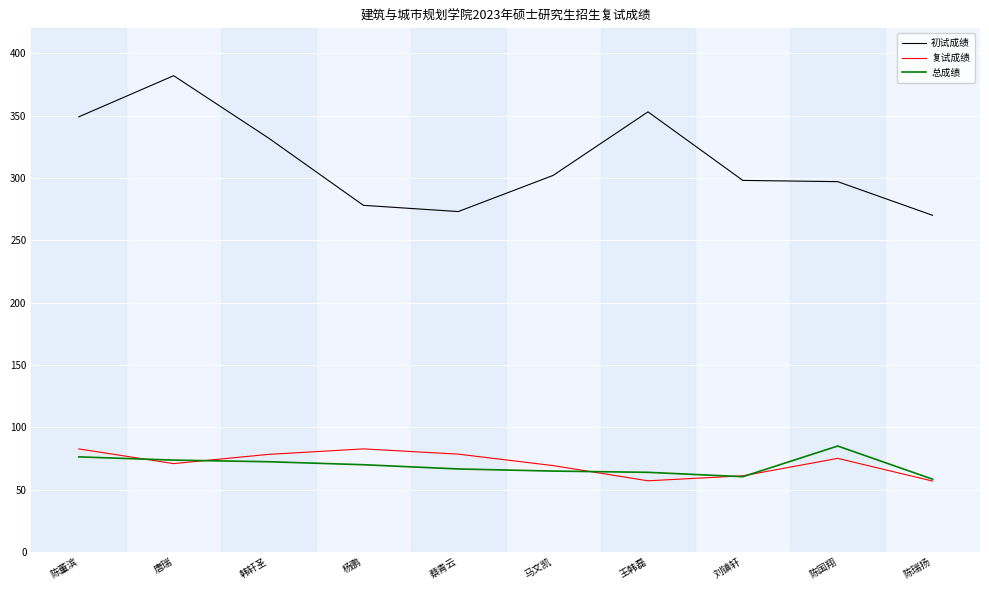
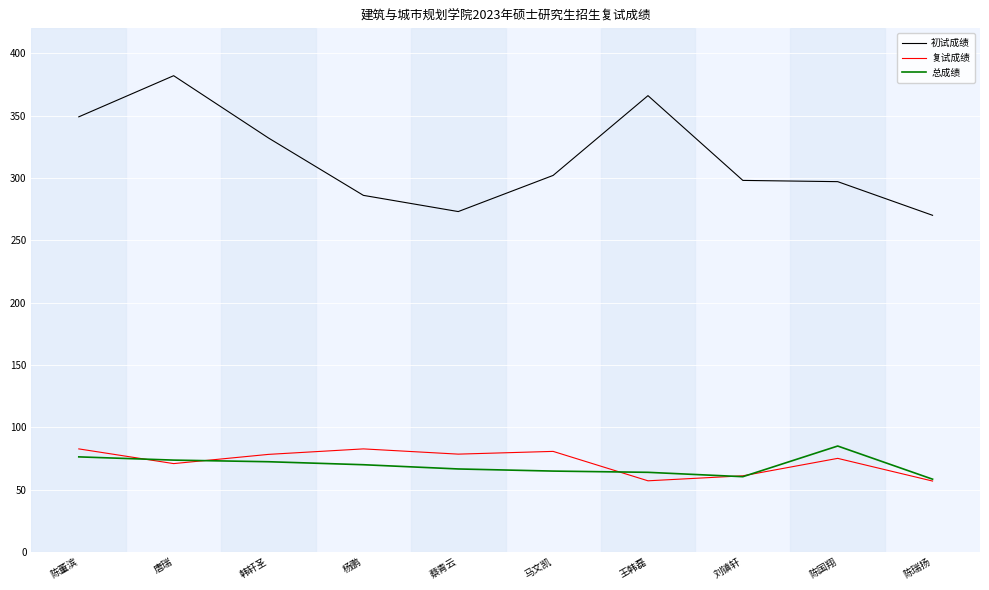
  {
    "初试成绩": {
      "陈董滨": 349,
      "唐瑞": 382,
      "韩轩圣": 332,
-     "杨鹏": 278,
+     "杨鹏": 286,
      "蔡青云": 273,
      "马文凯": 302,
-     "王韩磊": 353,
+     "王韩磊": 366,
      "刘镇轩": 298,
      "陈国翔": 297,
      "陈瑞扬": 270
    },
    "复试成绩": {
      "陈董滨": 83,
      "唐瑞": 71,
      "韩轩圣": 78,
      "杨鹏": 83,
      "蔡青云": 78,
-     "马文凯": 69,
+     "马文凯": 81,
      "王韩磊": 57,
      "陈国翔": 75
    },
    "总成绩": {
      "陈董滨": 76,
      "唐瑞": 74,
      "韩轩圣": 72,
      "杨鹏": 70,
      "蔡青云": 67,
      "马文凯": 65,
      "王韩磊": 64,
      "陈国翔": 85
    }
  }
